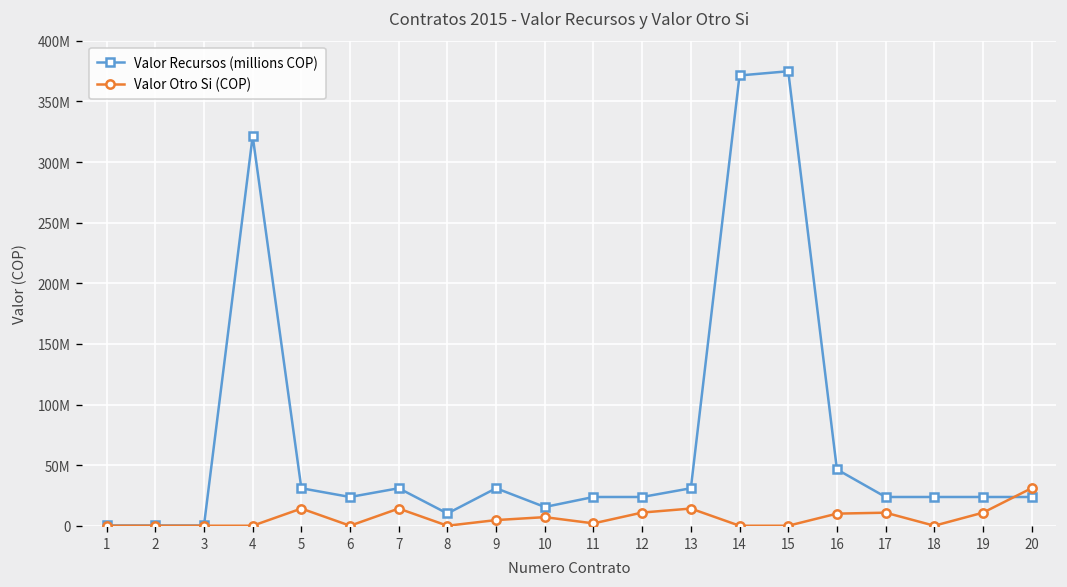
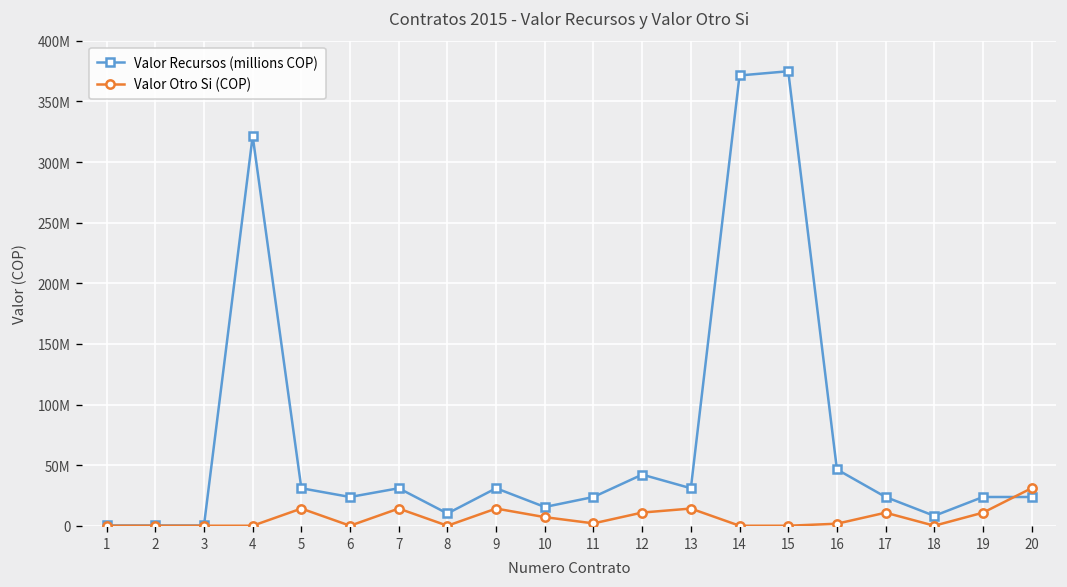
  {
    "Valor Recursos (millions COP)": {
      "4": 321000000,
      "5": 31000000,
      "6": 24000000,
      "7": 31000000,
      "8": 10000000,
      "9": 31000000,
      "10": 15000000,
      "11": 24000000,
-     "12": 24000000,
+     "12": 42000000,
      "13": 31000000,
      "14": 371000000,
      "15": 375000000,
      "16": 46000000,
      "17": 24000000,
-     "18": 24000000,
+     "18": 8000000,
      "19": 24000000,
      "20": 24000000
    },
    "Valor Otro Si (COP)": {
      "4": 0,
      "5": 14000000,
      "6": 0,
      "7": 14000000,
      "8": 0,
-     "9": 5000000,
+     "9": 14000000,
      "10": 7000000,
      "11": 2000000,
      "12": 11000000,
      "13": 14000000,
      "14": 0,
      "15": 0,
-     "16": 10000000,
+     "16": 2000000,
      "17": 11000000,
      "18": 0,
      "19": 11000000,
      "20": 31000000
    }
  }
